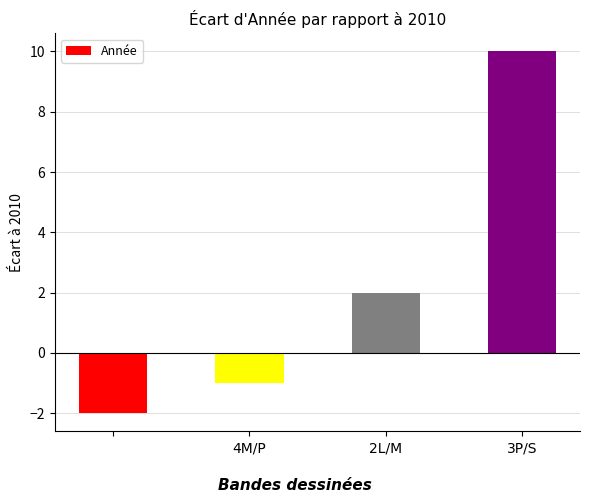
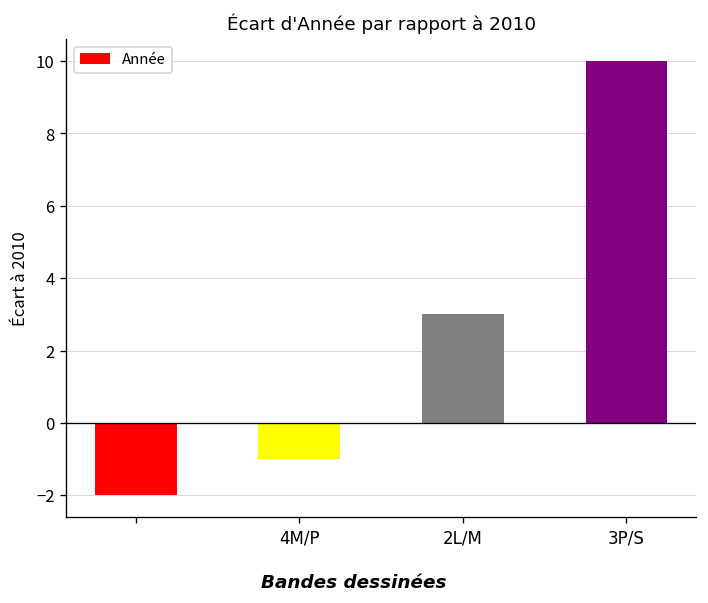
  {
    "4M/P": -1.0,
-   "2L/M": 2.0,
+   "2L/M": 3.0,
    "3P/S": 10.0
  }
